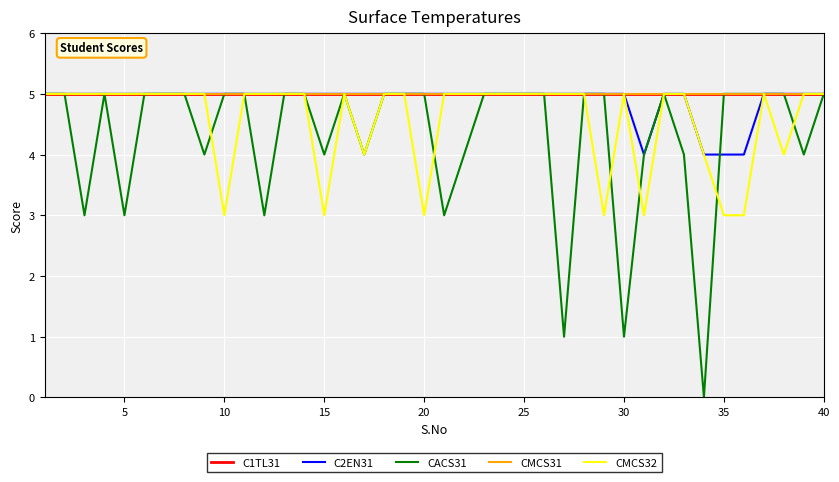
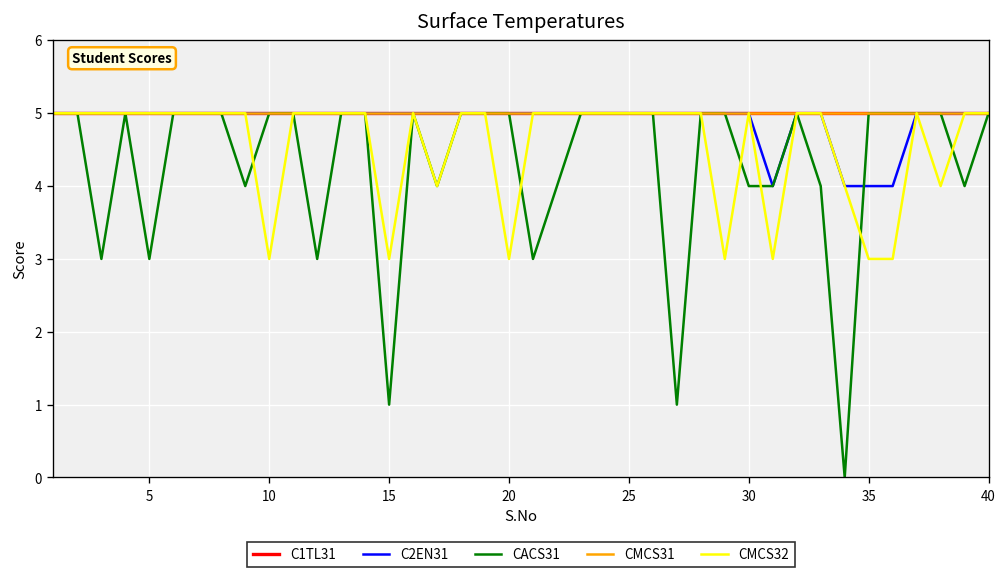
  {
    "C2EN31": {
      "35": 4
    },
    "CACS31": {
      "5": 3,
-     "15": 4,
-     "30": 1
+     "15": 1,
+     "30": 4
    },
    "CMCS32": {
      "10": 3,
      "15": 3,
      "20": 3,
      "35": 3
    }
  }
